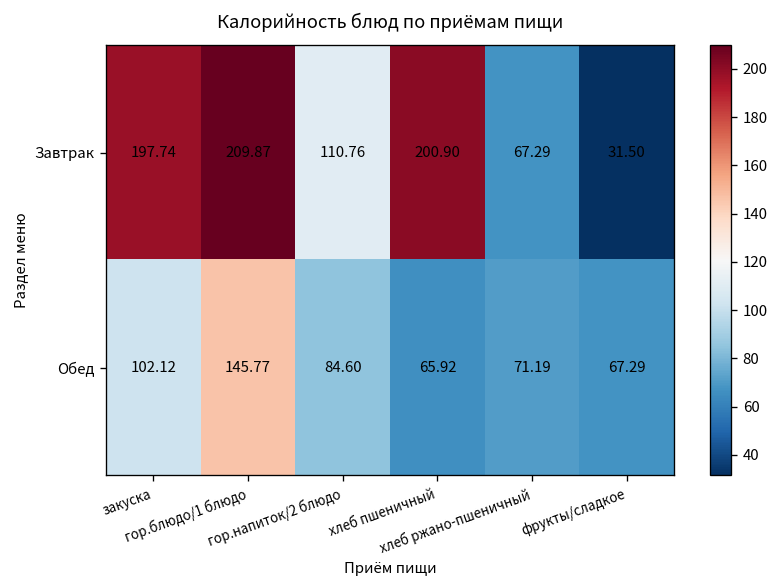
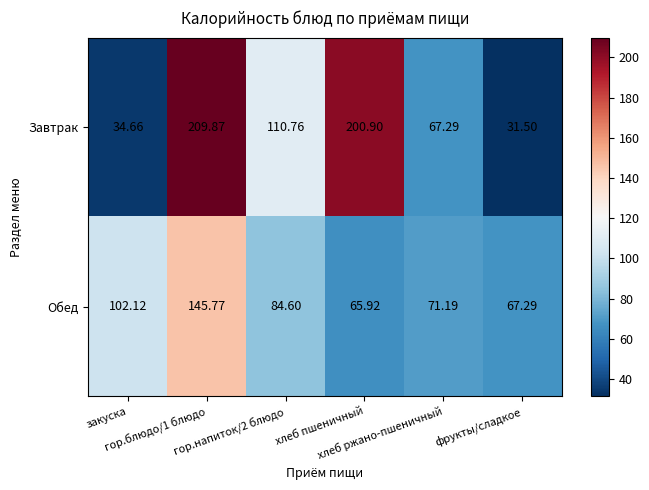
  {
    "Завтрак": {
-     "закуска": 197.74,
+     "закуска": 34.66,
      "гор.блюдо/1 блюдо": 209.87,
      "гор.напиток/2 блюдо": 110.76,
      "хлеб пшеничный": 200.90,
      "хлеб ржано-пшеничный": 67.29,
      "фрукты/сладкое": 31.50
    },
    "Обед": {
      "закуска": 102.12,
      "гор.блюдо/1 блюдо": 145.77,
      "гор.напиток/2 блюдо": 84.60,
      "хлеб пшеничный": 65.92,
      "хлеб ржано-пшеничный": 71.19,
      "фрукты/сладкое": 67.29
    }
  }
